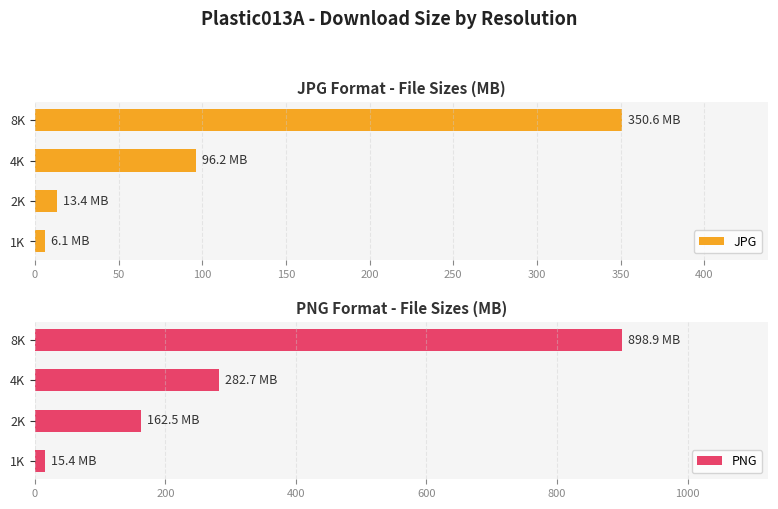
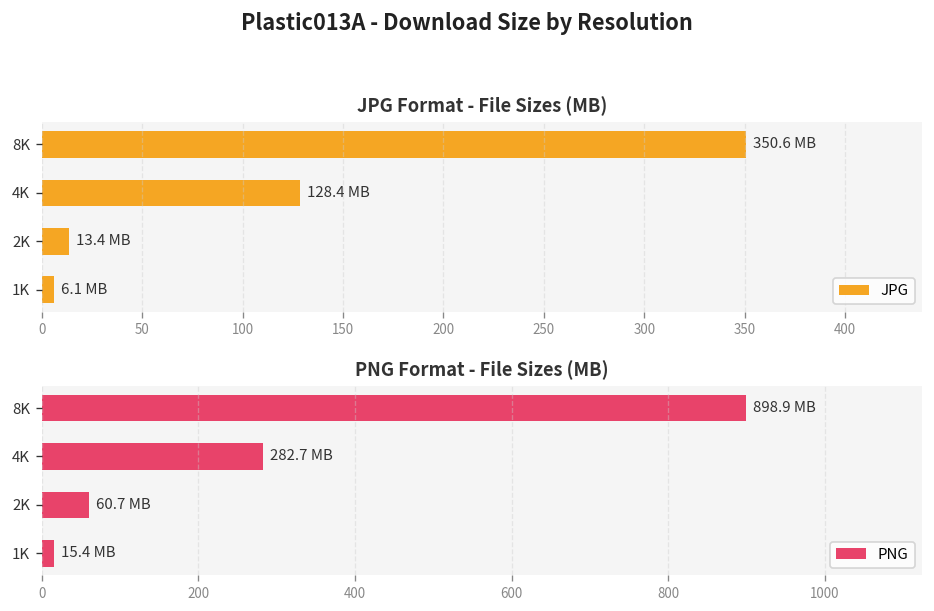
  {
    "JPG Format - File Sizes (MB)": {
      "JPG": {
        "8K": 350.6,
-       "4K": 96.2,
+       "4K": 128.4,
        "2K": 13.4,
        "1K": 6.1
      }
    },
    "PNG Format - File Sizes (MB)": {
      "PNG": {
        "8K": 898.9,
        "4K": 282.7,
-       "2K": 162.5,
+       "2K": 60.7,
        "1K": 15.4
      }
    }
  }
